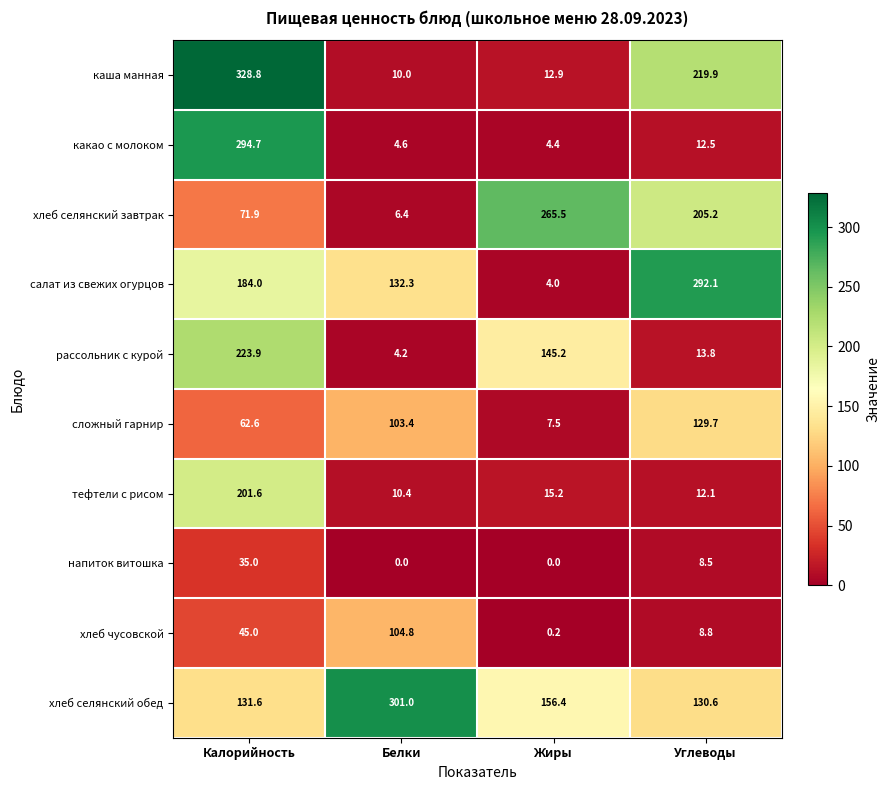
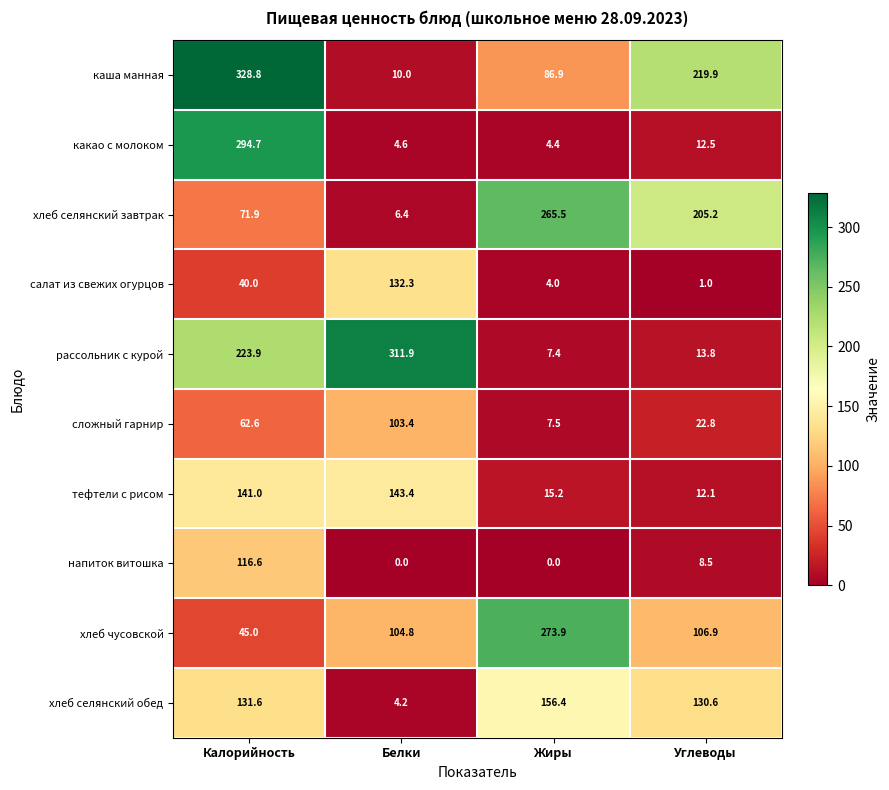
  {
    "каша манная": {
      "Калорийность": 328.8,
      "Белки": 10.0,
-     "Жиры": 12.9,
+     "Жиры": 86.9,
      "Углеводы": 219.9
    },
    "какао с молоком": {
      "Калорийность": 294.7,
      "Белки": 4.6,
      "Жиры": 4.4,
      "Углеводы": 12.5
    },
    "хлеб селянский завтрак": {
      "Калорийность": 71.9,
      "Белки": 6.4,
      "Жиры": 265.5,
      "Углеводы": 205.2
    },
    "салат из свежих огурцов": {
-     "Калорийность": 184.0,
+     "Калорийность": 40.0,
      "Белки": 132.3,
      "Жиры": 4.0,
-     "Углеводы": 292.1
+     "Углеводы": 1.0
    },
    "рассольник с курой": {
      "Калорийность": 223.9,
-     "Белки": 4.2,
-     "Жиры": 145.2,
+     "Белки": 311.9,
+     "Жиры": 7.4,
      "Углеводы": 13.8
    },
    "сложный гарнир": {
      "Калорийность": 62.6,
      "Белки": 103.4,
      "Жиры": 7.5,
-     "Углеводы": 129.7
+     "Углеводы": 22.8
    },
    "тефтели с рисом": {
-     "Калорийность": 201.6,
-     "Белки": 10.4,
+     "Калорийность": 141.0,
+     "Белки": 143.4,
      "Жиры": 15.2,
      "Углеводы": 12.1
    },
    "напиток витошка": {
-     "Калорийность": 35.0,
+     "Калорийность": 116.6,
      "Белки": 0.0,
      "Жиры": 0.0,
      "Углеводы": 8.5
    },
    "хлеб чусовской": {
      "Калорийность": 45.0,
      "Белки": 104.8,
-     "Жиры": 0.2,
-     "Углеводы": 8.8
+     "Жиры": 273.9,
+     "Углеводы": 106.9
    },
    "хлеб селянский обед": {
      "Калорийность": 131.6,
-     "Белки": 301.0,
+     "Белки": 4.2,
      "Жиры": 156.4,
      "Углеводы": 130.6
    }
  }
